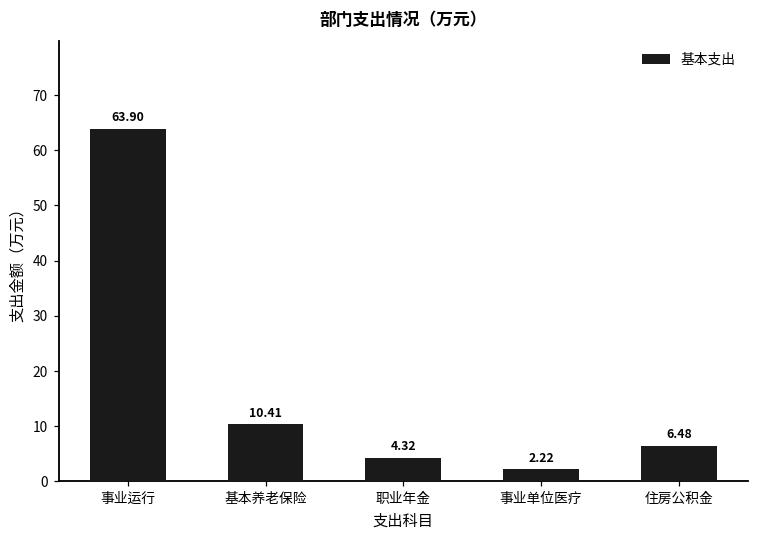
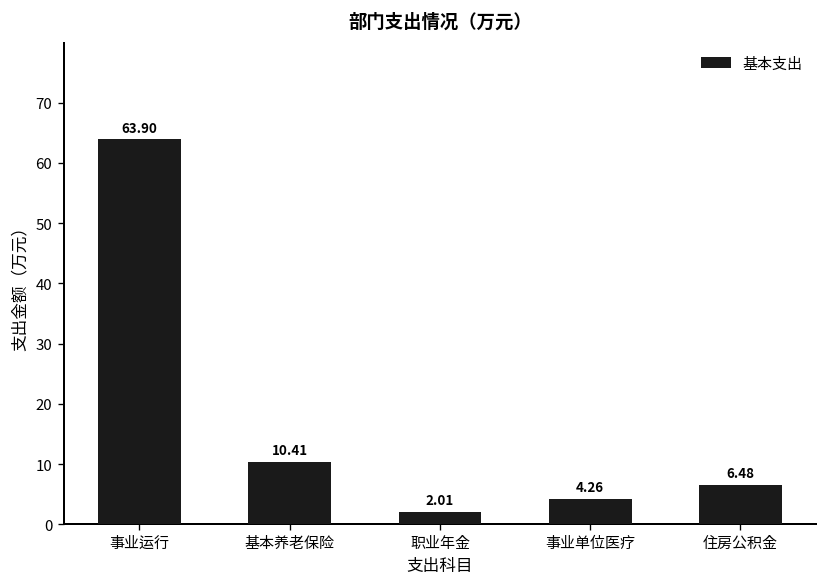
  {
    "事业运行": 63.90,
    "基本养老保险": 10.41,
-   "职业年金": 4.32,
-   "事业单位医疗": 2.22,
+   "职业年金": 2.01,
+   "事业单位医疗": 4.26,
    "住房公积金": 6.48
  }
